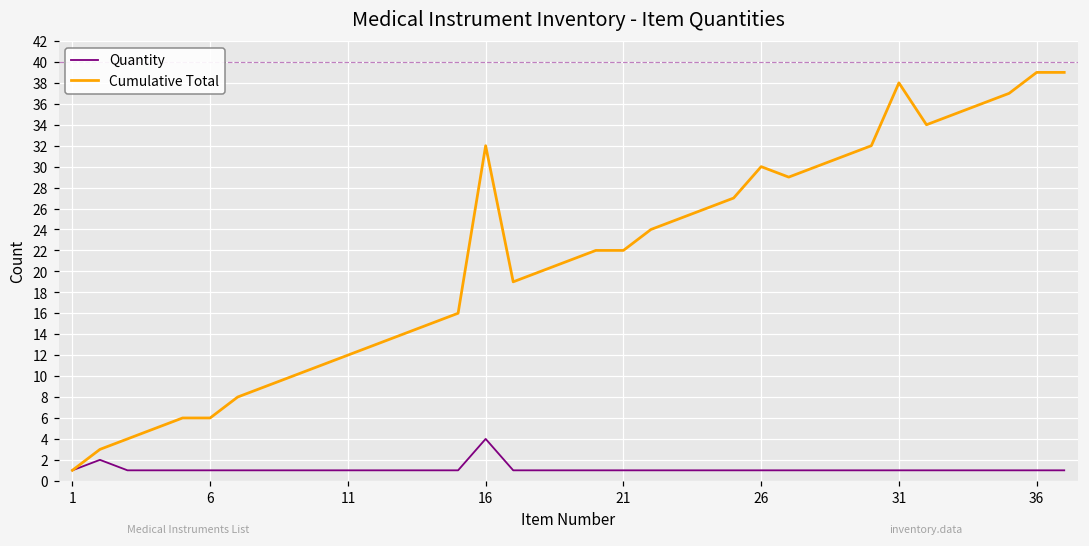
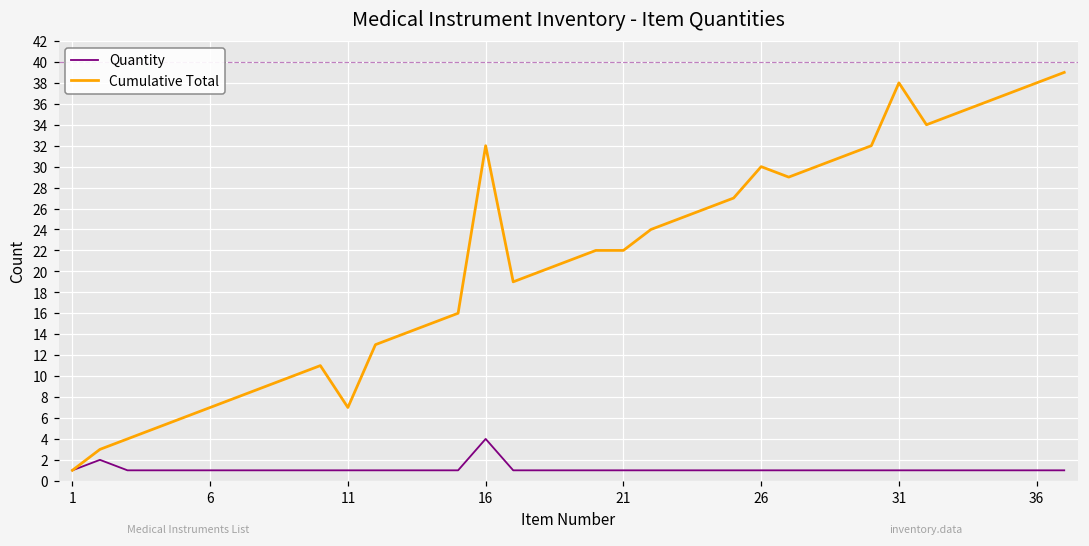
  {
    "Quantity": {
      "6": 1,
      "11": 1,
      "16": 4,
      "21": 1,
      "26": 1,
      "31": 1,
      "36": 1
    },
    "Cumulative Total": {
-     "6": 6,
-     "11": 12,
+     "6": 7,
+     "11": 7,
      "16": 32,
      "21": 22,
      "26": 30,
      "31": 38,
-     "36": 39
+     "36": 38
    }
  }
